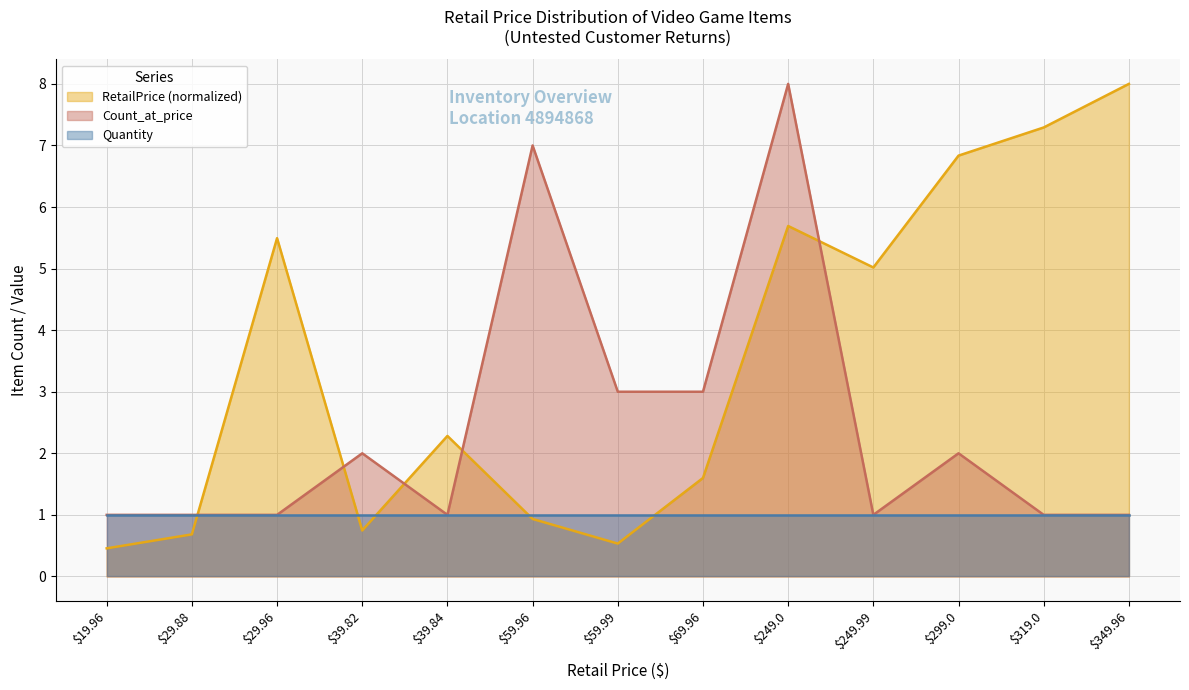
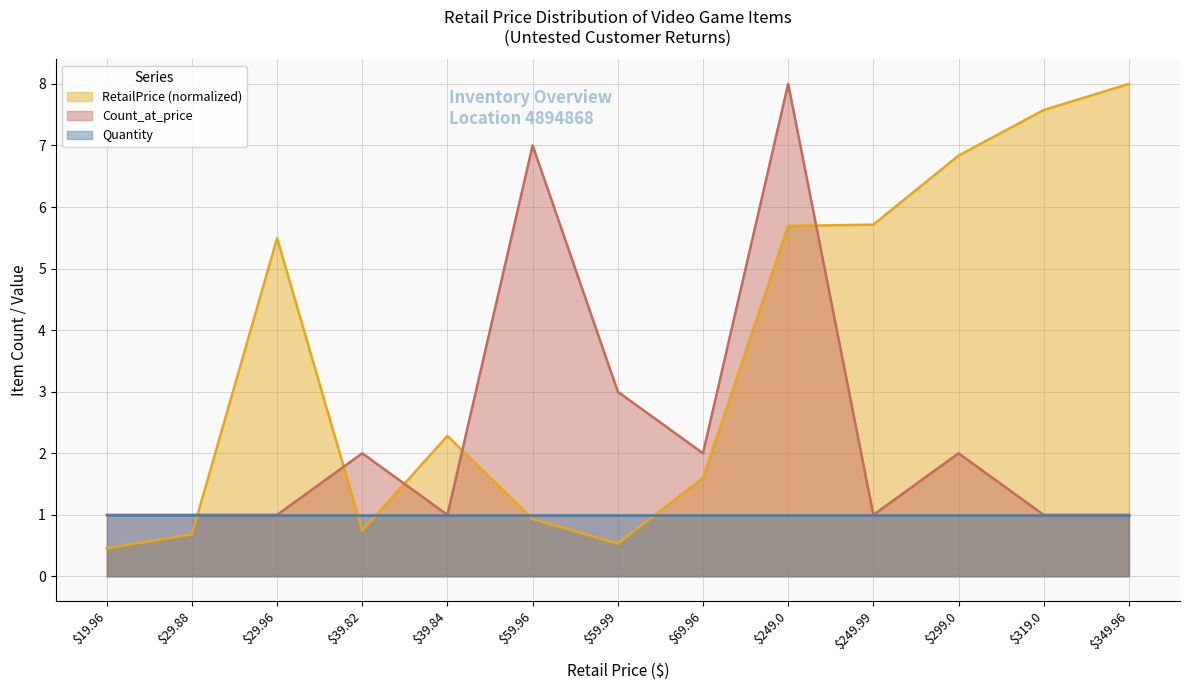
  {
    "RetailPrice (normalized)": {
      "$19.96": 0.5,
      "$29.88": 0.7,
      "$29.96": 5.5,
      "$39.82": 0.7,
      "$39.84": 2.3,
      "$59.96": 0.9,
      "$59.99": 0.5,
      "$69.96": 1.6,
      "$249.0": 5.7,
-     "$249.99": 5.0,
+     "$249.99": 5.7,
      "$299.0": 6.8,
-     "$319.0": 7.3,
+     "$319.0": 7.6,
      "$349.96": 8.0
    },
    "Count_at_price": {
      "$39.82": 2,
      "$59.99": 3,
-     "$69.96": 3,
+     "$69.96": 2,
      "$249.0": 8,
      "$299.0": 2
    },
    "Quantity": {
      "$39.82": 1.0,
      "$59.96": 1.0,
      "$59.99": 1.0,
      "$69.96": 1.0,
      "$249.0": 1.0,
      "$299.0": 1.0
    }
  }
